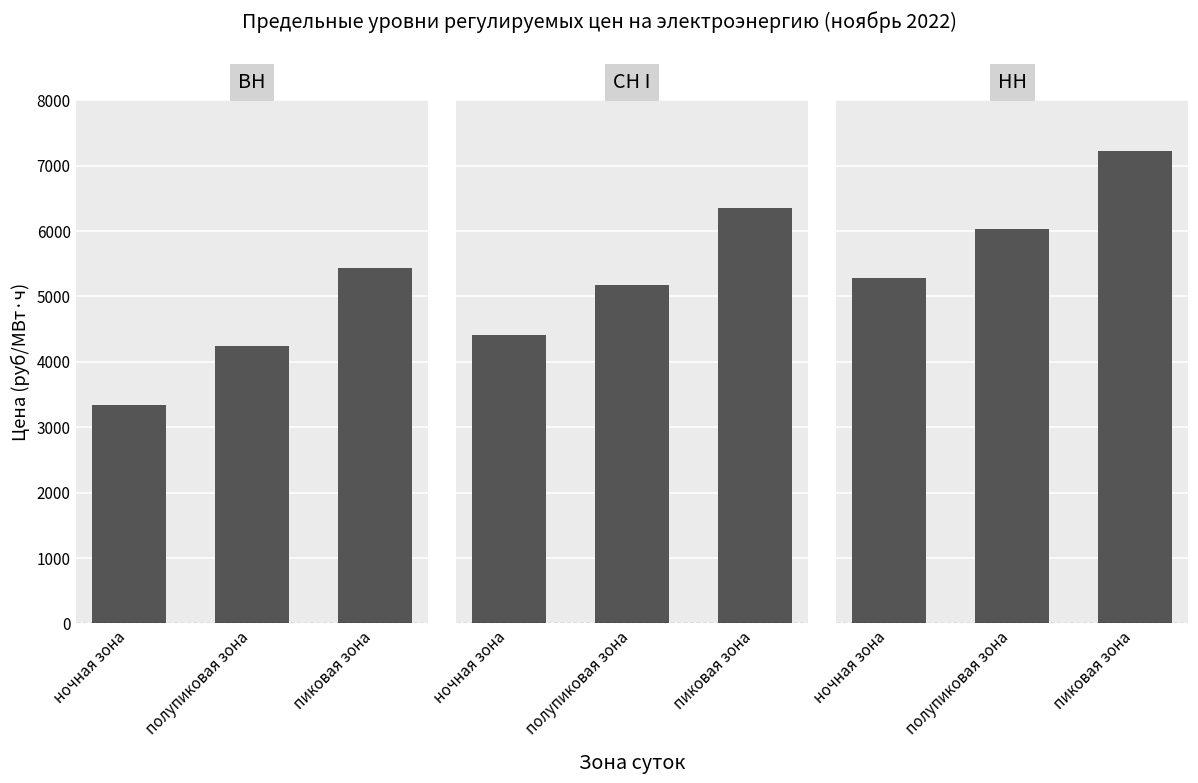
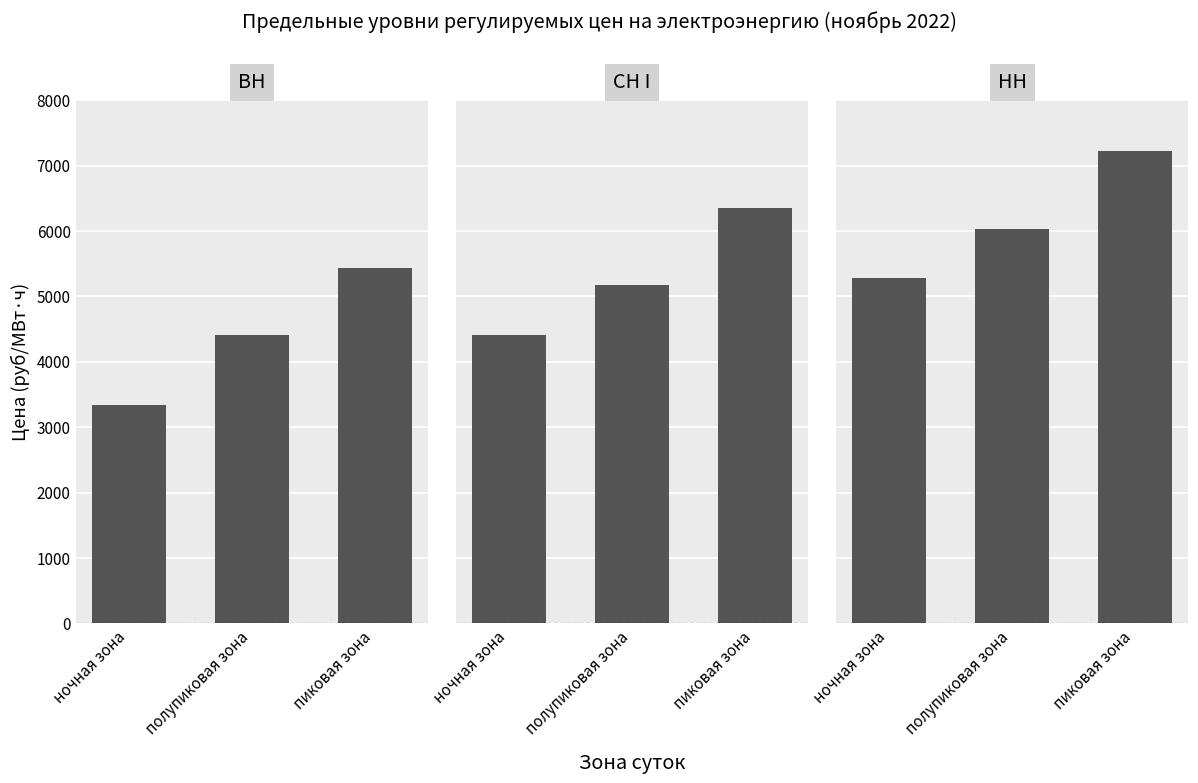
  {
    "ВН": {
      "ночная зона": 3300,
-     "полупиковая зона": 4200,
+     "полупиковая зона": 4400,
      "пиковая зона": 5400
    }
  }
